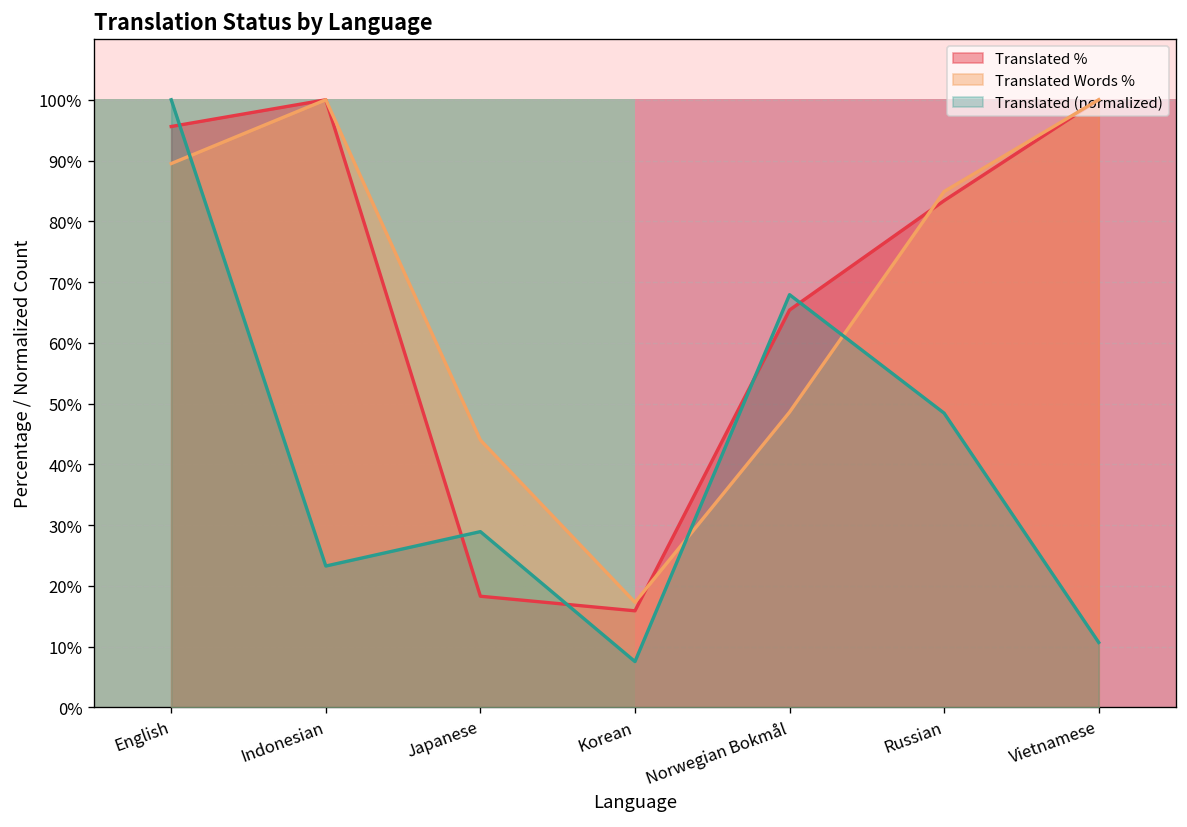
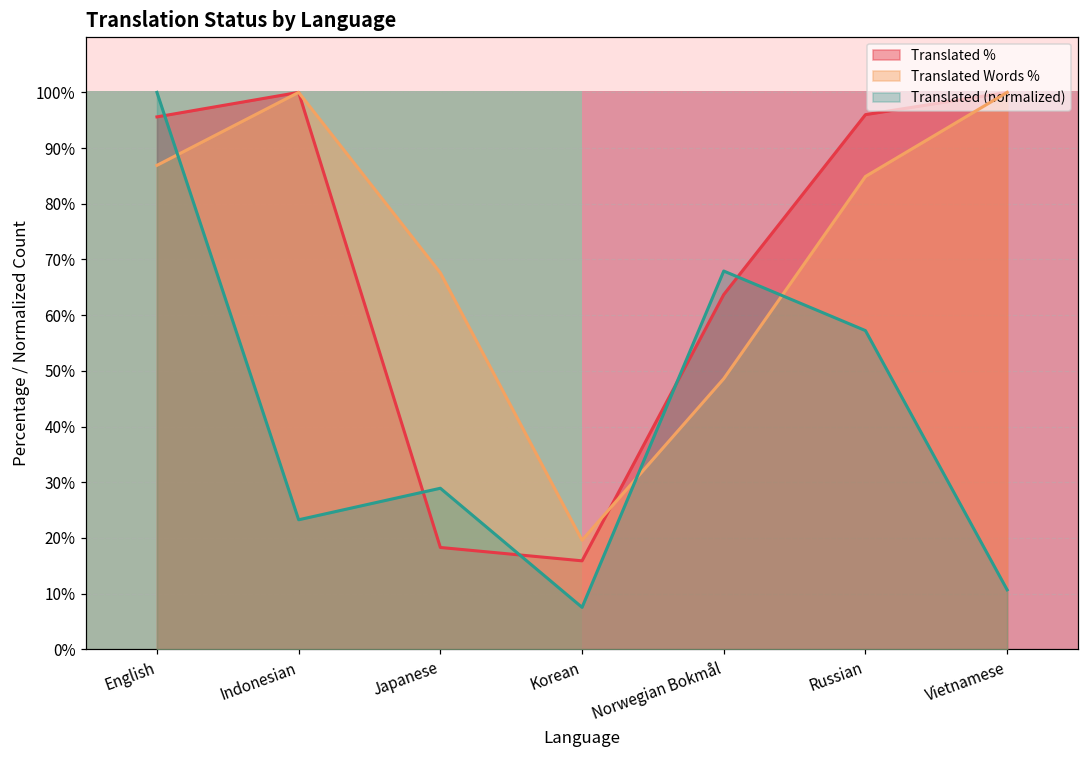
  {
    "Translated %": {
      "English": "96%",
      "Japanese": "18%",
      "Korean": "16%",
-     "Norwegian Bokmål": "65%",
-     "Russian": "83%"
+     "Norwegian Bokmål": "64%",
+     "Russian": "96%"
    },
    "Translated Words %": {
-     "English": "90%",
-     "Japanese": "44%",
-     "Korean": "17%",
+     "English": "87%",
+     "Japanese": "68%",
+     "Korean": "20%",
      "Norwegian Bokmål": "49%",
      "Russian": "85%"
    },
    "Translated (normalized)": {
      "English": "100%",
      "Indonesian": "23%",
      "Japanese": "29%",
      "Korean": "8%",
      "Norwegian Bokmål": "68%",
-     "Russian": "48%",
+     "Russian": "57%",
      "Vietnamese": "11%"
    }
  }
